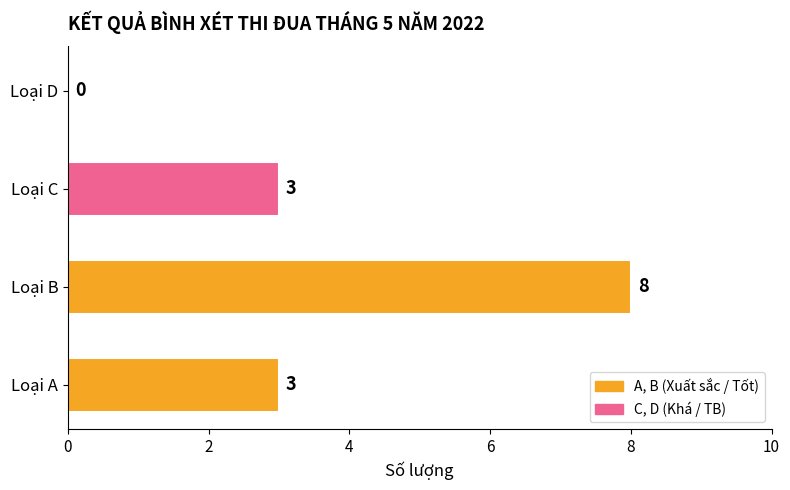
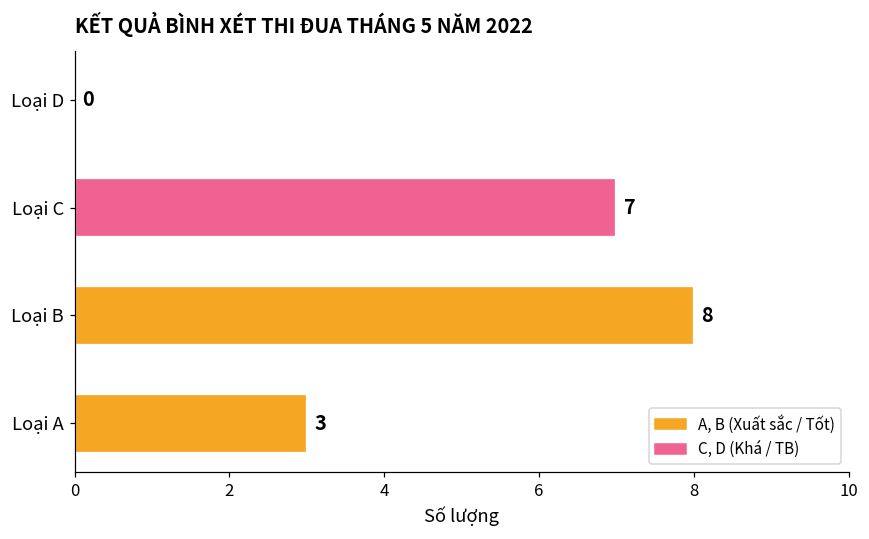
  {
    "Loại D": 0,
-   "Loại C": 3,
+   "Loại C": 7,
    "Loại B": 8,
    "Loại A": 3
  }
